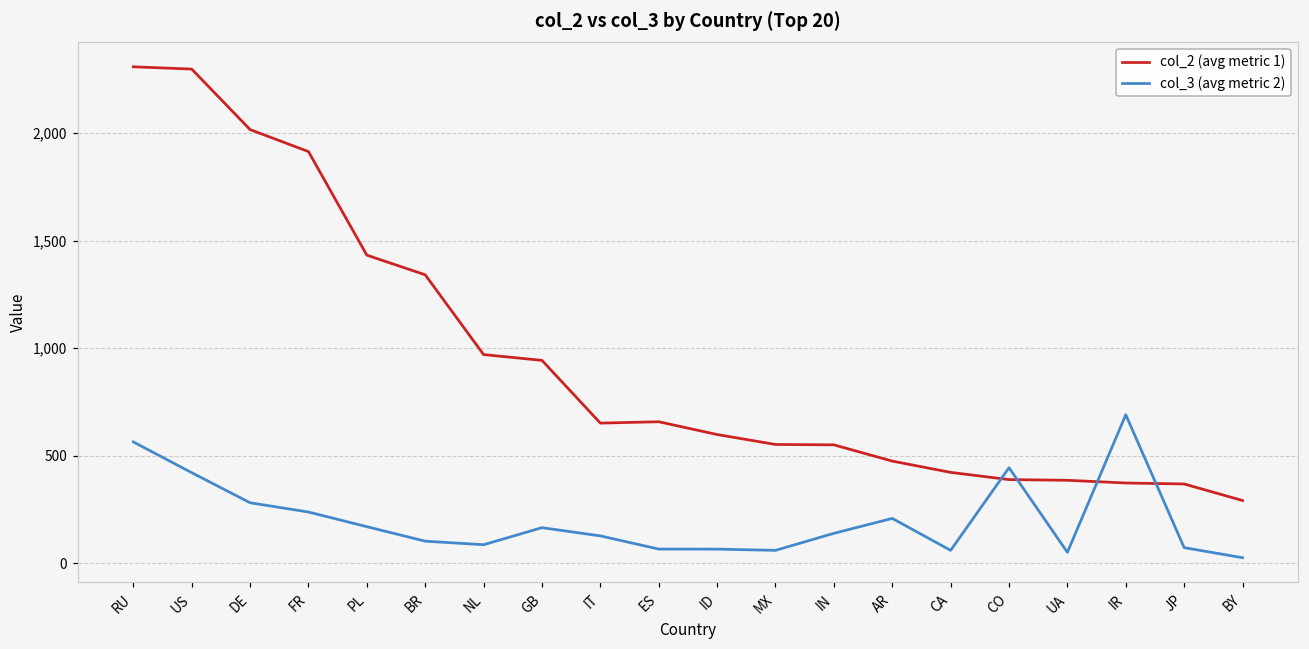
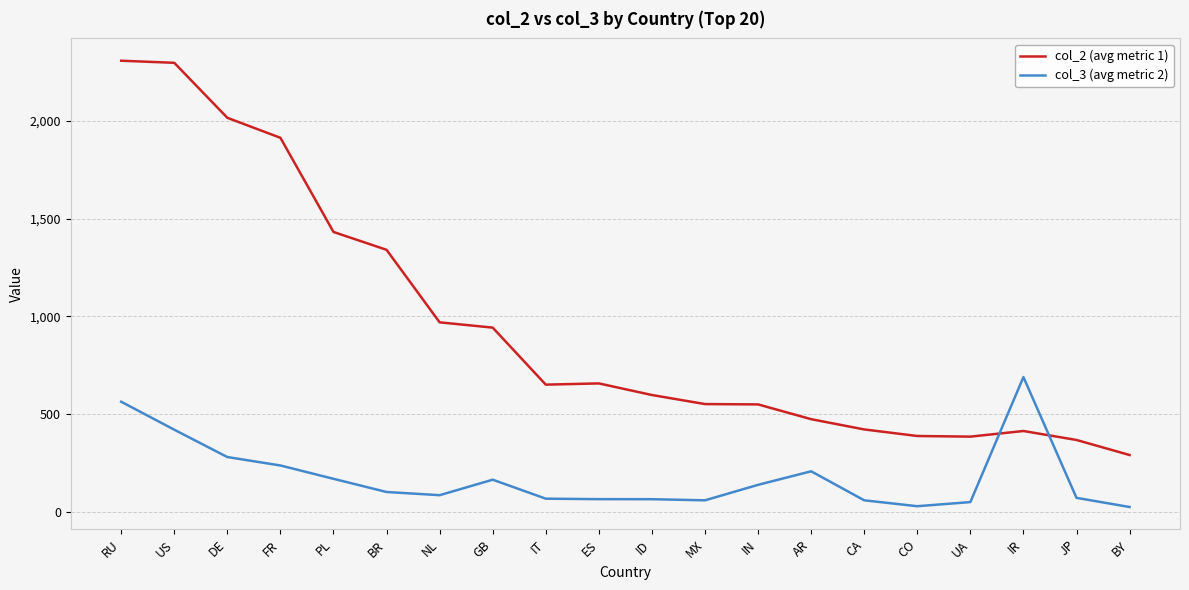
  {
    "col_2 (avg metric 1)": {
      "RU": "2,310",
      "US": "2,300",
      "DE": "2,020",
      "FR": "1,910",
      "PL": "1,430",
      "BR": "1,340",
      "NL": "970",
      "GB": "940",
      "IT": "650",
      "ES": "660",
      "ID": "600",
      "MX": "550",
      "IN": "550",
      "AR": "470",
      "CA": "420",
      "CO": "390",
      "UA": "390",
-     "IR": "370",
+     "IR": "410",
      "JP": "370",
      "BY": "290"
    },
    "col_3 (avg metric 2)": {
      "RU": "560",
      "US": "420",
      "DE": "280",
      "FR": "240",
      "PL": "170",
      "BR": "100",
      "NL": "90",
      "GB": "160",
-     "IT": "130",
+     "IT": "70",
      "ES": "70",
      "ID": "70",
      "MX": "60",
      "IN": "140",
      "AR": "210",
      "CA": "60",
-     "CO": "440",
+     "CO": "30",
      "UA": "50",
      "IR": "690",
      "JP": "70",
      "BY": "30"
    }
  }
